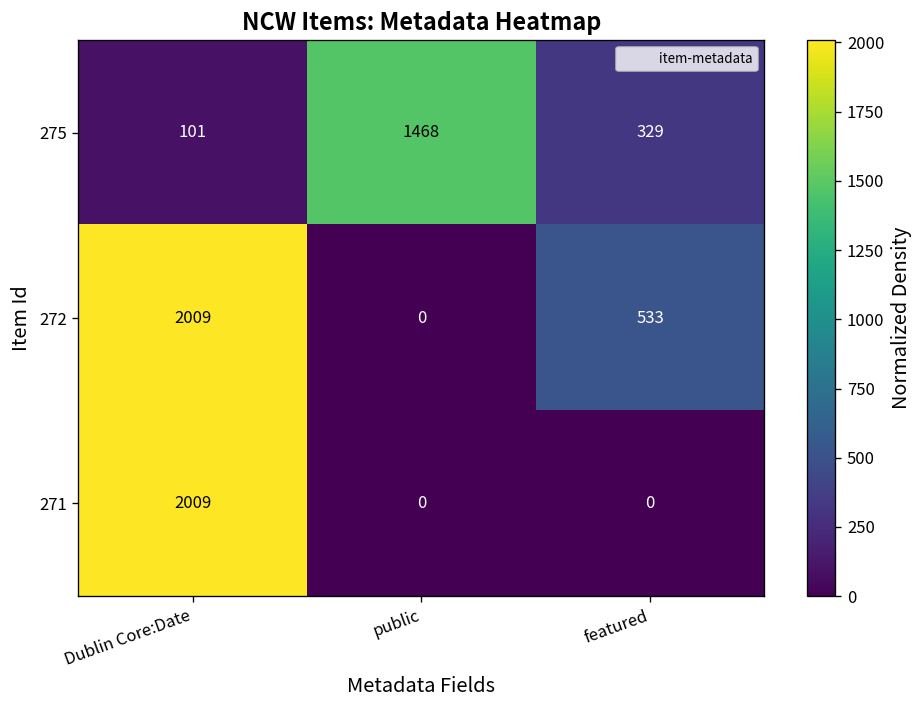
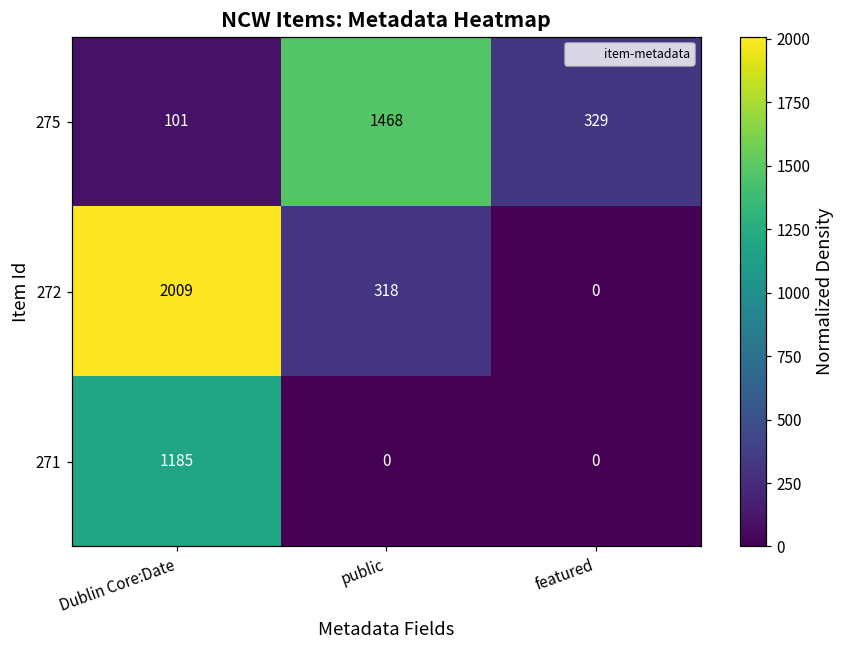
  {
    "275": {
      "Dublin Core:Date": 101,
      "public": 1468,
      "featured": 329
    },
    "272": {
      "Dublin Core:Date": 2009,
-     "public": 0,
-     "featured": 533
+     "public": 318,
+     "featured": 0
    },
    "271": {
-     "Dublin Core:Date": 2009,
+     "Dublin Core:Date": 1185,
      "public": 0,
      "featured": 0
    }
  }
